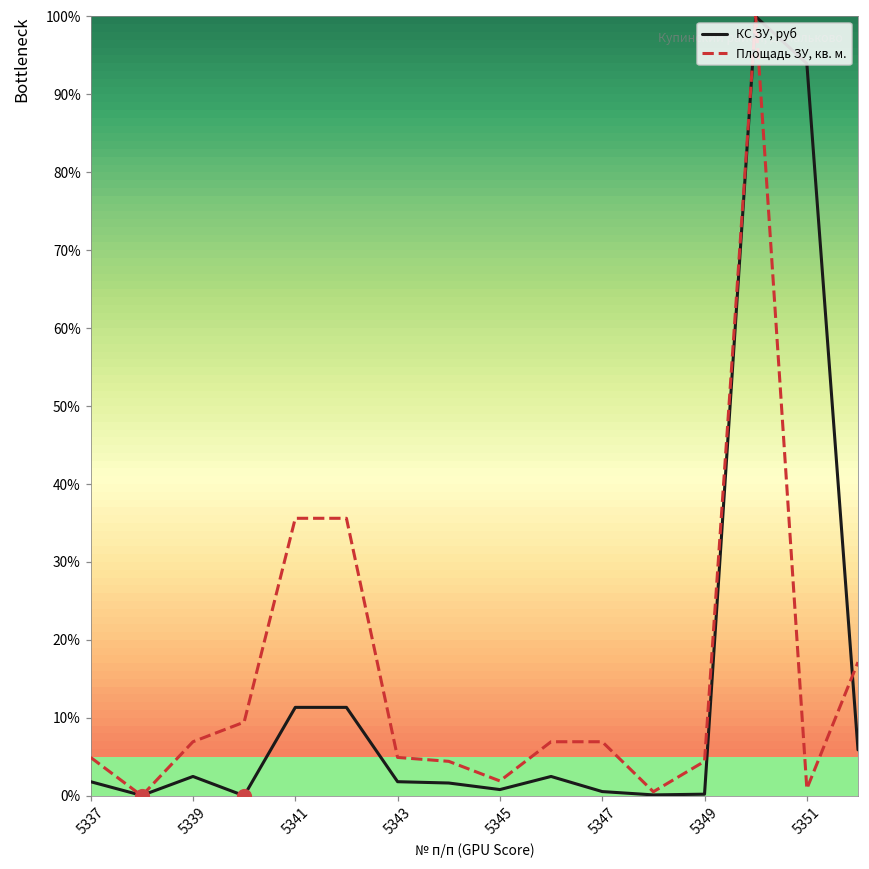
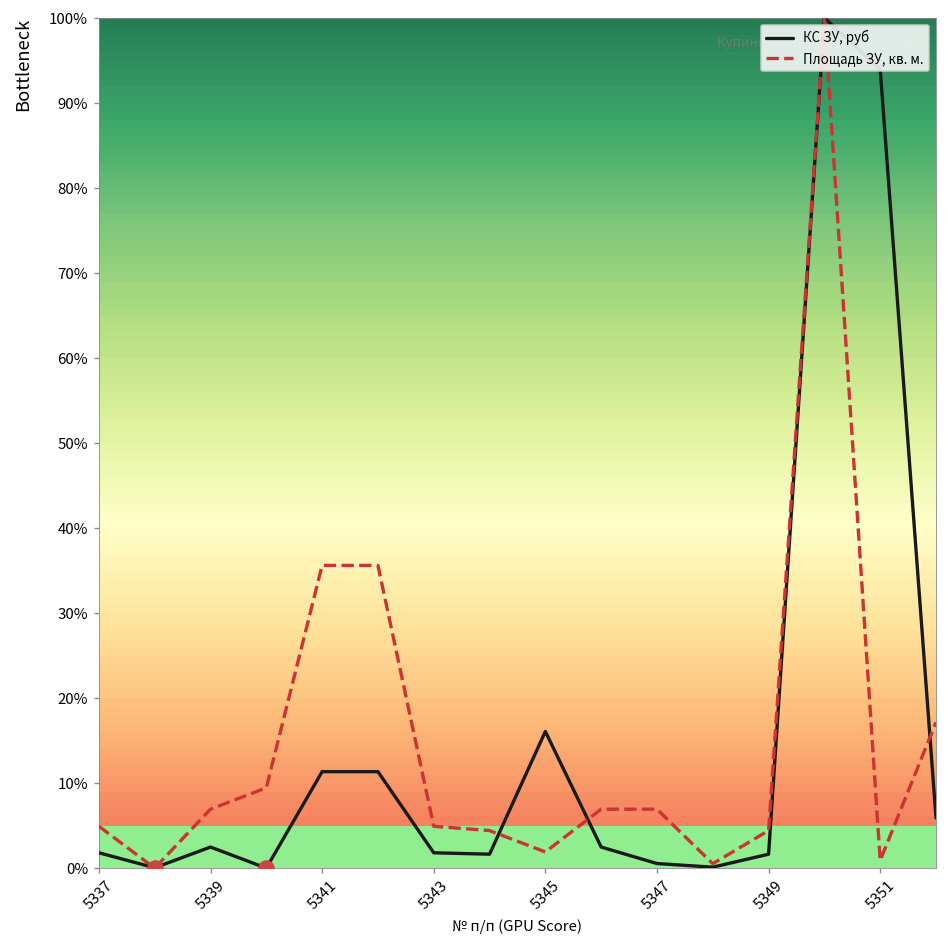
  {
    "КС ЗУ, руб": {
      "5337": "2%",
      "5339": "2%",
      "5341": "11%",
      "5343": "2%",
-     "5345": "1%",
+     "5345": "16%",
      "5347": "1%",
-     "5349": "0%",
+     "5349": "2%",
      "5351": "94%"
    }
  }
